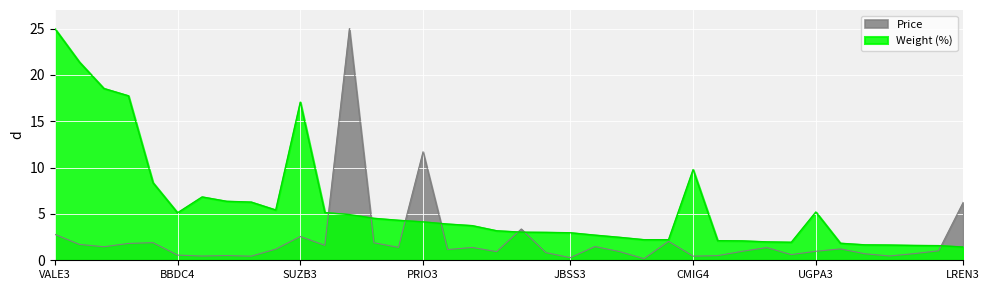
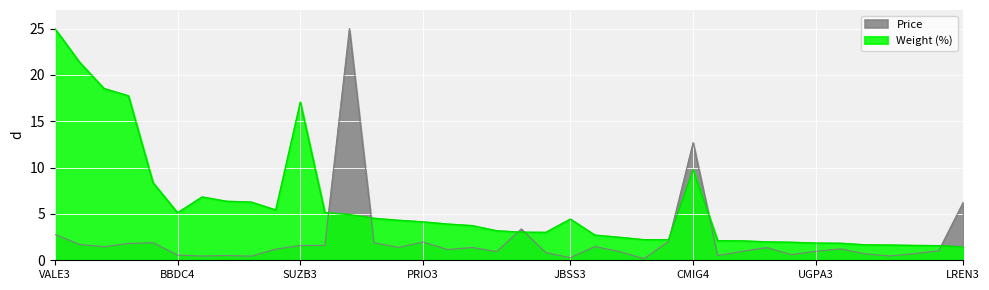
  {
    "Price": {
      "VALE3": 3,
      "BBDC4": 1,
-     "SUZB3": 3,
-     "PRIO3": 12,
+     "SUZB3": 2,
+     "PRIO3": 2,
      "JBSS3": 0,
-     "CMIG4": 0,
+     "CMIG4": 13,
      "UGPA3": 1,
      "LREN3": 6
    },
    "Weight (%)": {
      "VALE3": 25,
      "BBDC4": 5,
      "SUZB3": 17,
      "PRIO3": 4,
-     "JBSS3": 3,
+     "JBSS3": 4,
      "CMIG4": 10,
-     "UGPA3": 5,
+     "UGPA3": 2,
      "LREN3": 1
    }
  }
